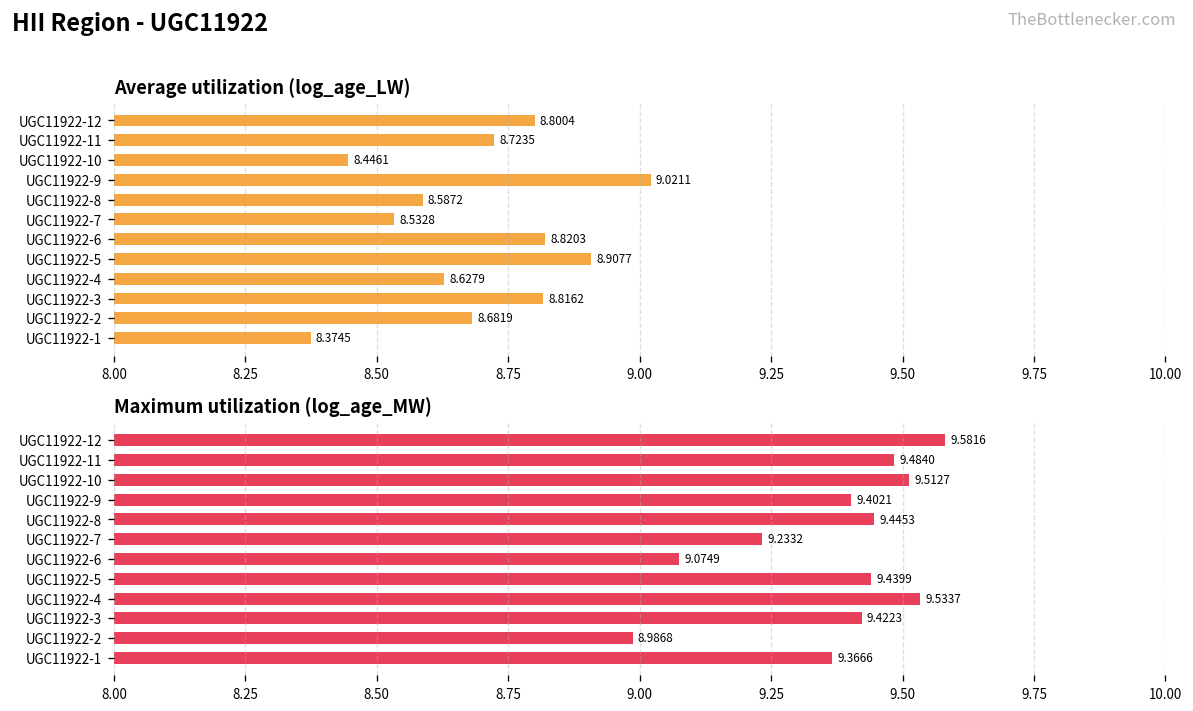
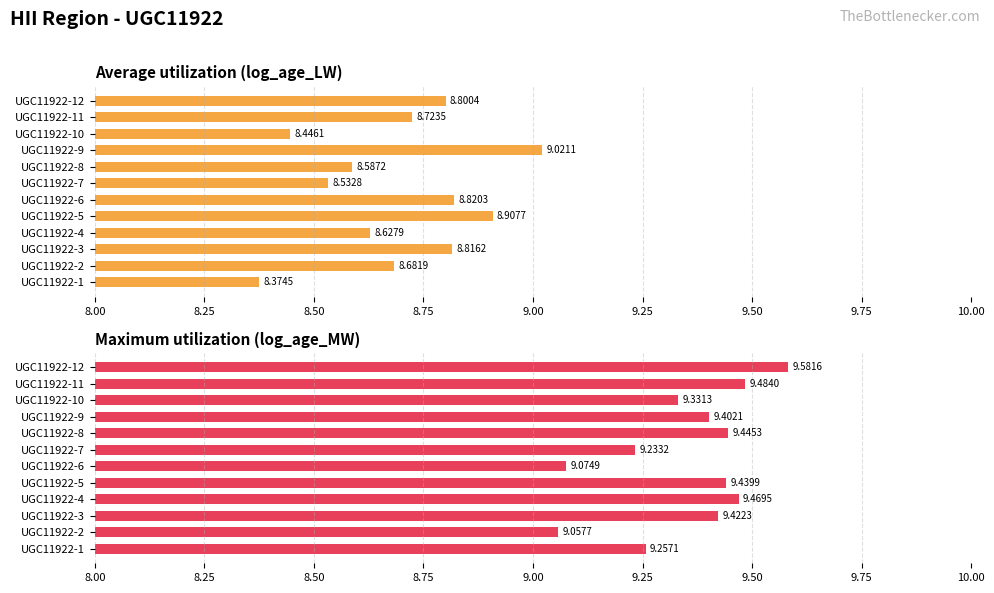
  {
    "Average utilization (log_age_LW)": {
      "UGC11922-12": 8.8004,
      "UGC11922-11": 8.7235,
      "UGC11922-10": 8.4461,
      "UGC11922-9": 9.0211,
      "UGC11922-8": 8.5872,
      "UGC11922-7": 8.5328,
      "UGC11922-6": 8.8203,
      "UGC11922-5": 8.9077,
      "UGC11922-4": 8.6279,
      "UGC11922-3": 8.8162,
      "UGC11922-2": 8.6819,
      "UGC11922-1": 8.3745
    },
    "Maximum utilization (log_age_MW)": {
      "UGC11922-12": 9.5816,
      "UGC11922-11": 9.4840,
-     "UGC11922-10": 9.5127,
+     "UGC11922-10": 9.3313,
      "UGC11922-9": 9.4021,
      "UGC11922-8": 9.4453,
      "UGC11922-7": 9.2332,
      "UGC11922-6": 9.0749,
      "UGC11922-5": 9.4399,
-     "UGC11922-4": 9.5337,
+     "UGC11922-4": 9.4695,
      "UGC11922-3": 9.4223,
-     "UGC11922-2": 8.9868,
-     "UGC11922-1": 9.3666
+     "UGC11922-2": 9.0577,
+     "UGC11922-1": 9.2571
    }
  }
